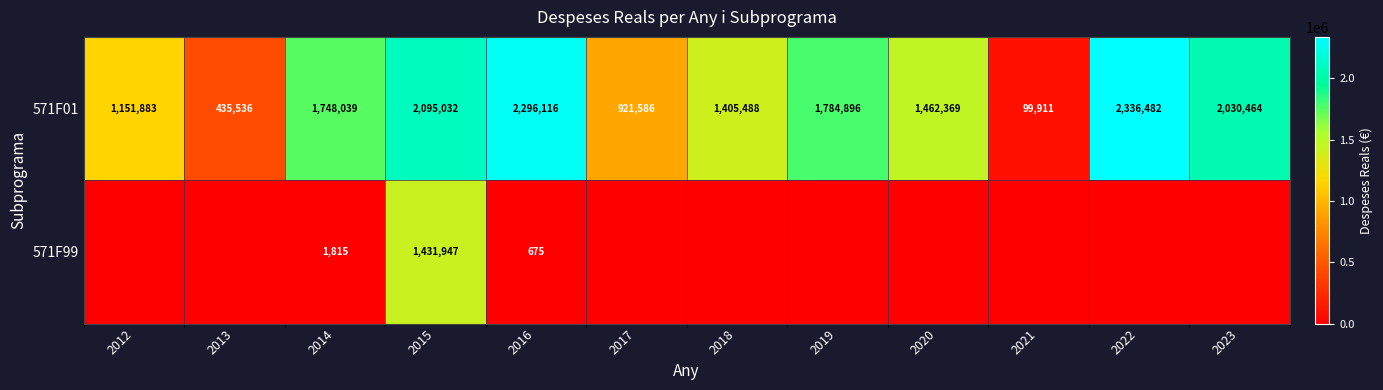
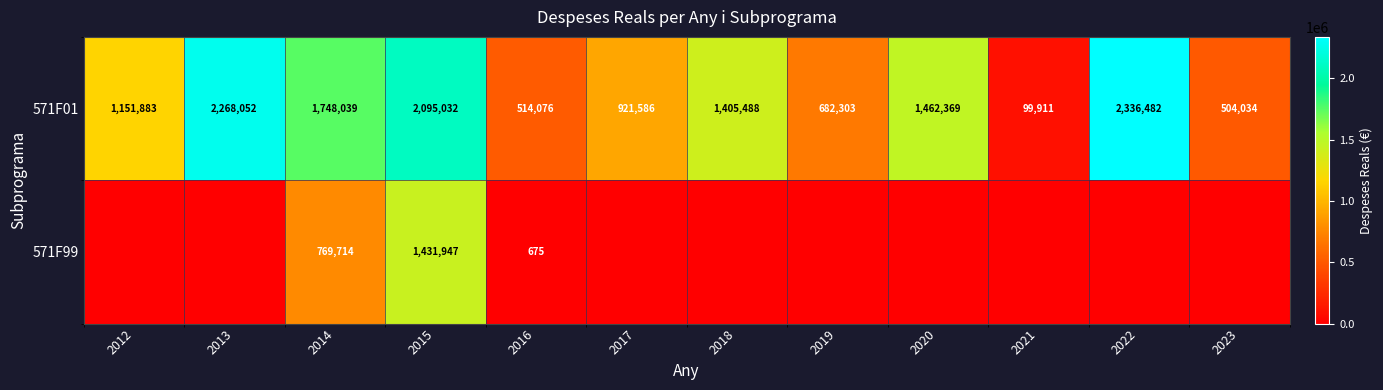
  {
    "571F01": {
      "2012": "1,151,883",
-     "2013": "435,536",
+     "2013": "2,268,052",
      "2014": "1,748,039",
      "2015": "2,095,032",
-     "2016": "2,296,116",
+     "2016": "514,076",
      "2017": "921,586",
      "2018": "1,405,488",
-     "2019": "1,784,896",
+     "2019": "682,303",
      "2020": "1,462,369",
      "2021": "99,911",
      "2022": "2,336,482",
-     "2023": "2,030,464"
+     "2023": "504,034"
    },
    "571F99": {
-     "2014": "1,815",
+     "2014": "769,714",
      "2015": "1,431,947",
      "2016": "675"
    }
  }
